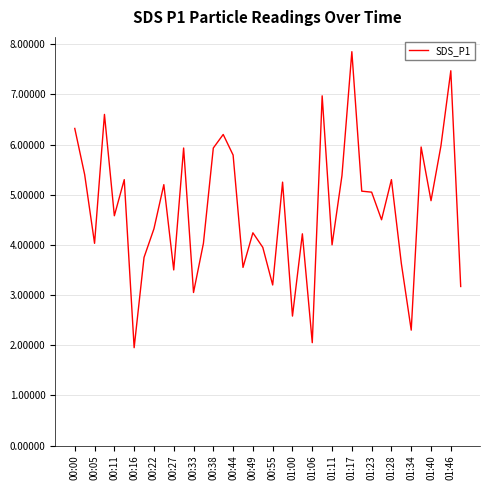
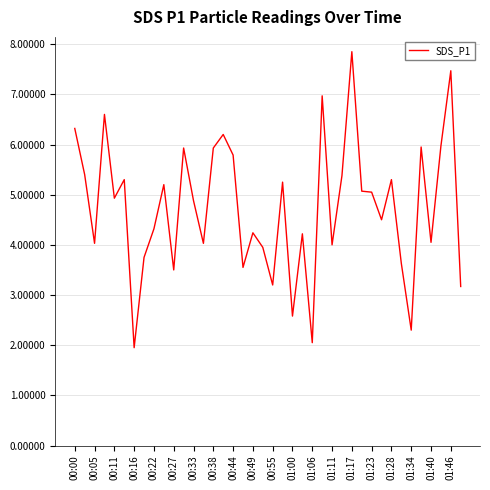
  {
    "00:00": 6.3,
    "00:05": 4.0,
-   "00:11": 4.6,
+   "00:11": 4.9,
    "00:16": 2.0,
    "00:22": 4.3,
    "00:27": 3.5,
-   "00:33": 3.1,
+   "00:33": 4.9,
    "00:38": 5.9,
    "00:44": 5.8,
    "00:49": 4.2,
    "00:55": 3.2,
    "01:00": 2.6,
    "01:06": 2.1,
    "01:11": 4.0,
    "01:17": 7.9,
    "01:23": 5.1,
    "01:28": 5.3,
    "01:34": 2.3,
-   "01:40": 4.9,
+   "01:40": 4.1,
    "01:46": 7.5
  }
